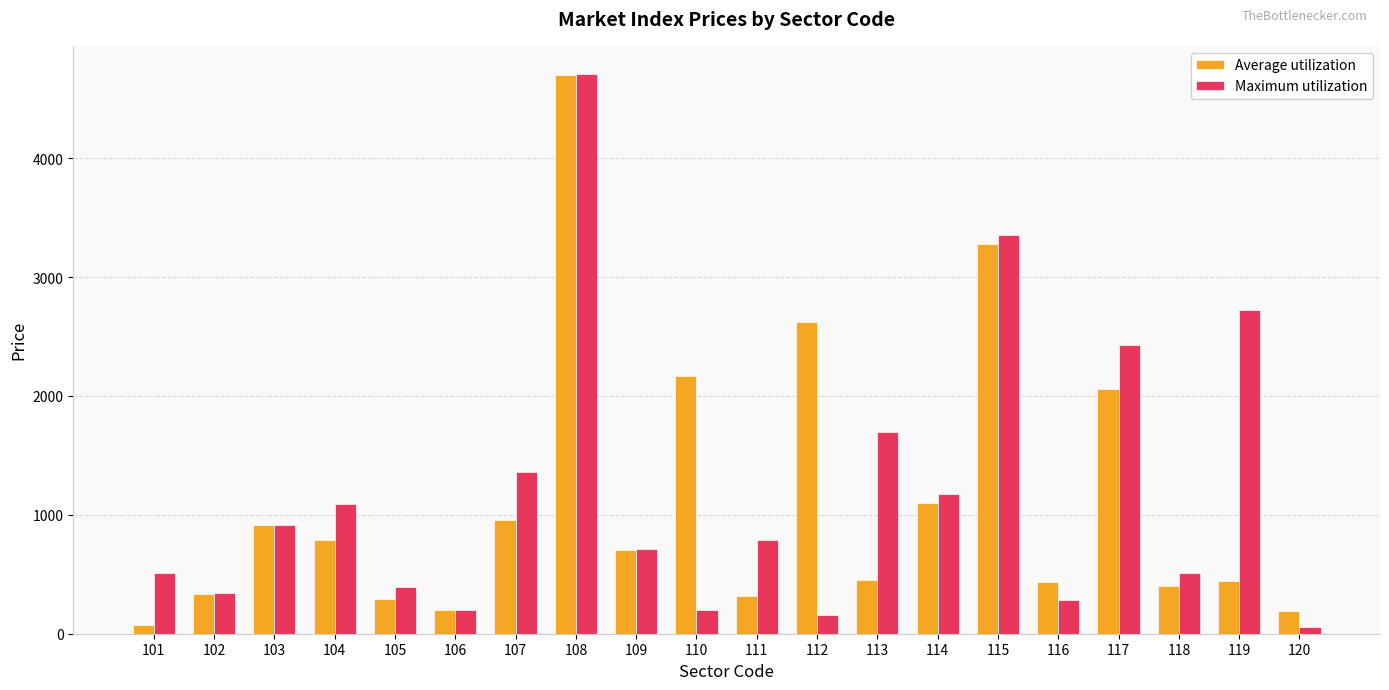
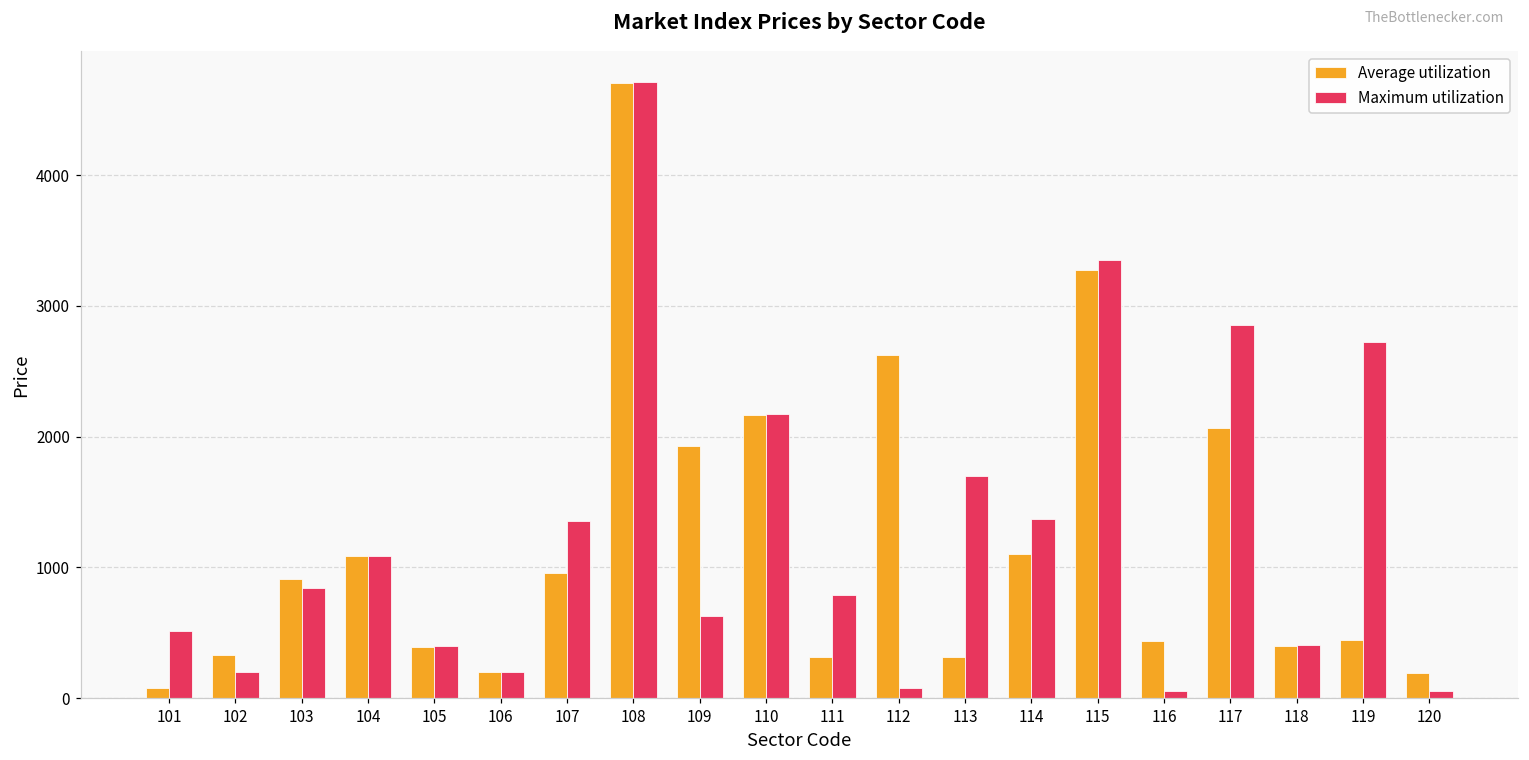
  {
    "Average utilization": {
      "101": 80,
      "102": 330,
      "103": 910,
-     "104": 790,
-     "105": 290,
+     "104": 1090,
+     "105": 390,
      "106": 200,
      "107": 960,
      "108": 4700,
-     "109": 700,
+     "109": 1930,
      "110": 2170,
      "111": 320,
      "112": 2620,
-     "113": 450,
+     "113": 310,
      "114": 1100,
      "115": 3280,
      "116": 440,
      "117": 2060,
      "118": 400,
      "119": 450,
      "120": 190
    },
    "Maximum utilization": {
      "101": 520,
-     "102": 340,
-     "103": 920,
+     "102": 200,
+     "103": 840,
      "104": 1090,
      "105": 400,
      "106": 200,
      "107": 1360,
      "108": 4710,
-     "109": 710,
-     "110": 200,
+     "109": 620,
+     "110": 2170,
      "111": 790,
-     "112": 160,
+     "112": 80,
      "113": 1700,
-     "114": 1180,
+     "114": 1370,
      "115": 3350,
-     "116": 290,
-     "117": 2430,
-     "118": 510,
+     "116": 50,
+     "117": 2850,
+     "118": 410,
      "119": 2720,
      "120": 50
    }
  }
